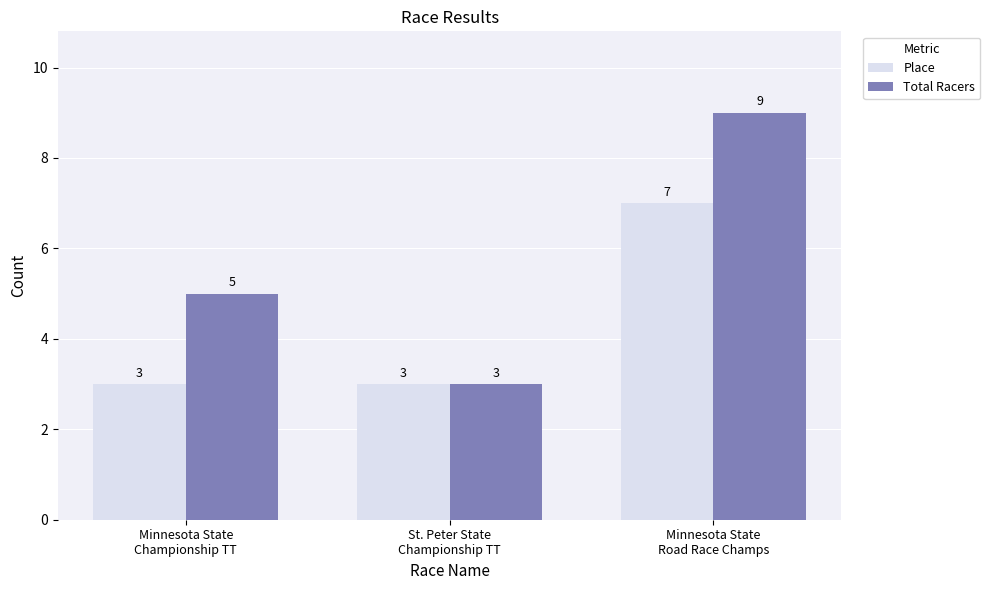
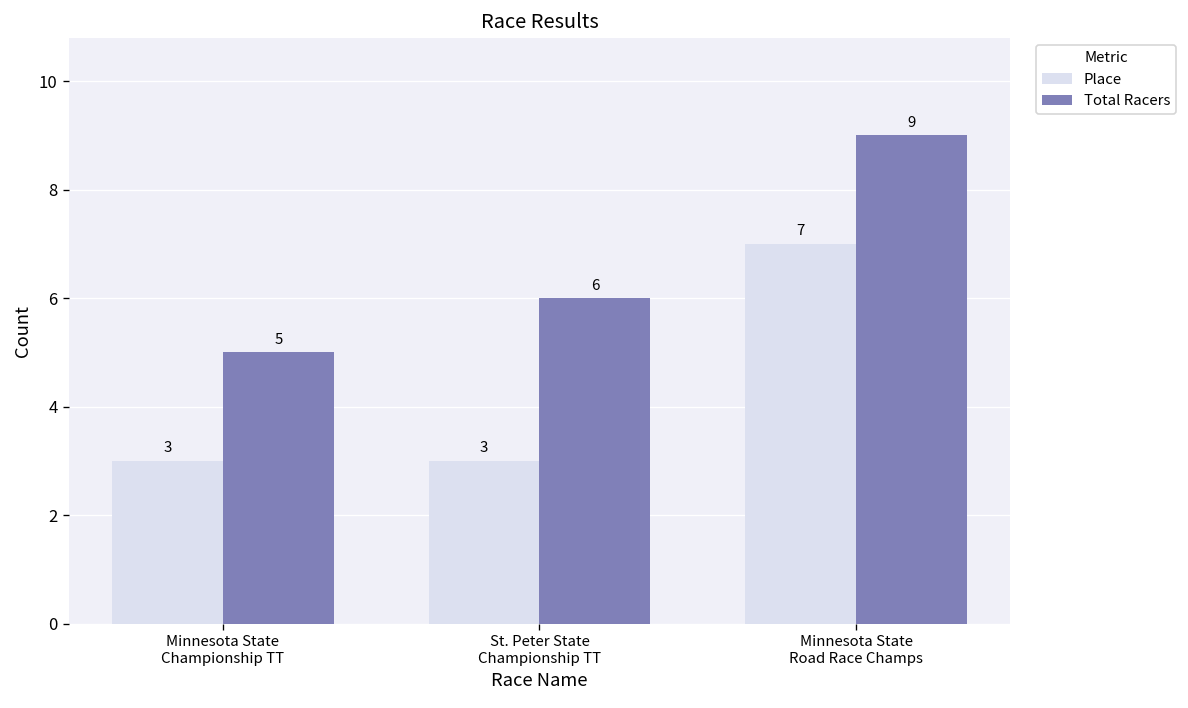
  {
    "Place": {
      "Minnesota State Championship TT": 3,
      "St. Peter State Championship TT": 3,
      "Minnesota State Road Race Champs": 7
    },
    "Total Racers": {
      "Minnesota State Championship TT": 5,
-     "St. Peter State Championship TT": 3,
+     "St. Peter State Championship TT": 6,
      "Minnesota State Road Race Champs": 9
    }
  }
